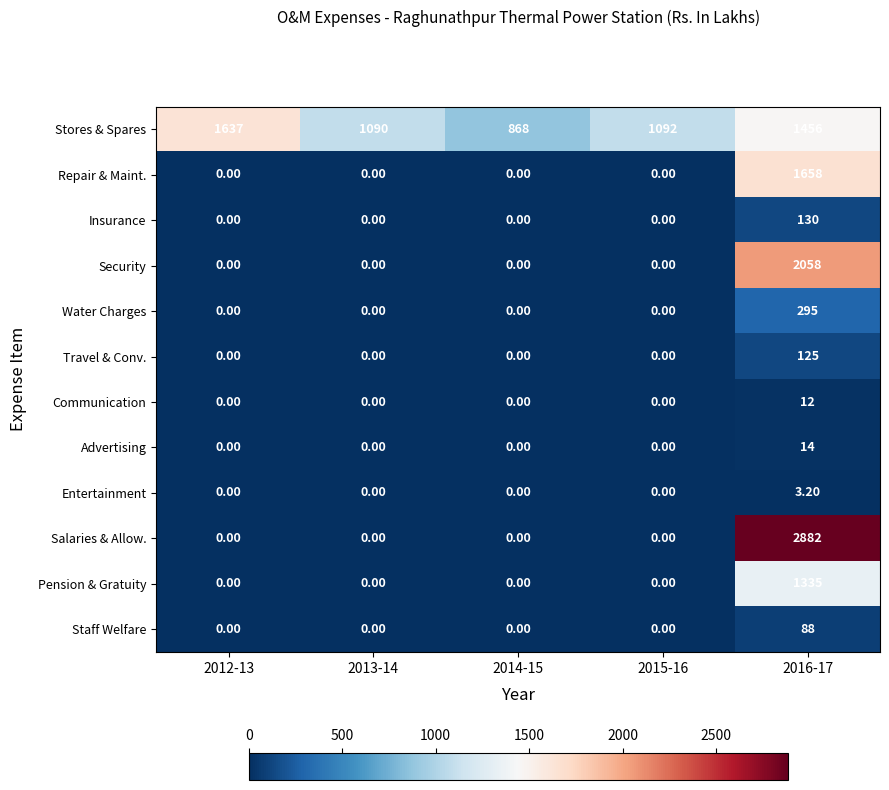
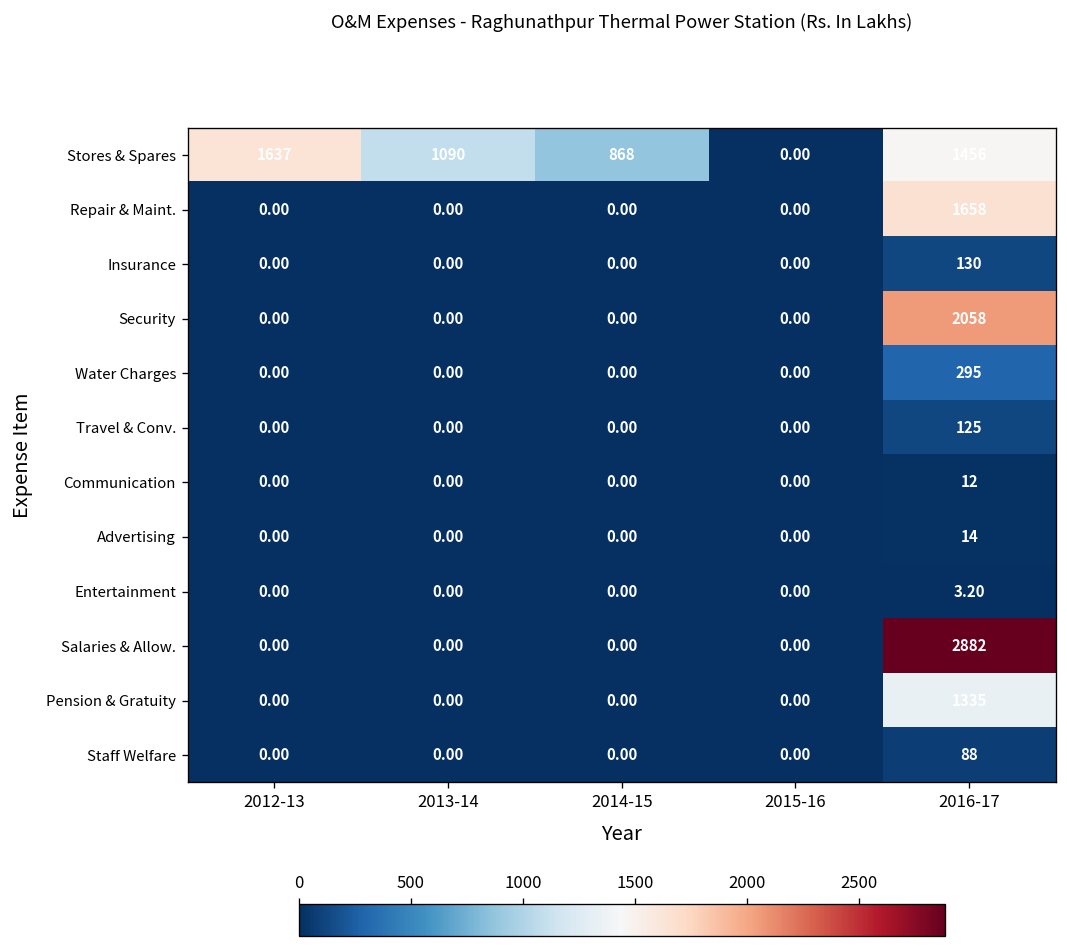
  {
    "Stores & Spares": {
      "2013-14": 1090,
      "2014-15": 868,
-     "2015-16": 1092
+     "2015-16": 0.00
    },
    "Repair & Maint.": {
      "2012-13": 0.00,
      "2013-14": 0.00,
      "2014-15": 0.00,
      "2015-16": 0.00
    },
    "Insurance": {
      "2012-13": 0.00,
      "2013-14": 0.00,
      "2014-15": 0.00,
      "2015-16": 0.00,
      "2016-17": 130
    },
    "Security": {
      "2012-13": 0.00,
      "2013-14": 0.00,
      "2014-15": 0.00,
      "2015-16": 0.00,
      "2016-17": 2058
    },
    "Water Charges": {
      "2012-13": 0.00,
      "2013-14": 0.00,
      "2014-15": 0.00,
      "2015-16": 0.00,
      "2016-17": 295
    },
    "Travel & Conv.": {
      "2012-13": 0.00,
      "2013-14": 0.00,
      "2014-15": 0.00,
      "2015-16": 0.00,
      "2016-17": 125
    },
    "Communication": {
      "2012-13": 0.00,
      "2013-14": 0.00,
      "2014-15": 0.00,
      "2015-16": 0.00,
      "2016-17": 12
    },
    "Advertising": {
      "2012-13": 0.00,
      "2013-14": 0.00,
      "2014-15": 0.00,
      "2015-16": 0.00,
      "2016-17": 14
    },
    "Entertainment": {
      "2012-13": 0.00,
      "2013-14": 0.00,
      "2014-15": 0.00,
      "2015-16": 0.00,
      "2016-17": 3.20
    },
    "Salaries & Allow.": {
      "2012-13": 0.00,
      "2013-14": 0.00,
      "2014-15": 0.00,
      "2015-16": 0.00,
      "2016-17": 2882
    },
    "Pension & Gratuity": {
      "2012-13": 0.00,
      "2013-14": 0.00,
      "2014-15": 0.00,
      "2015-16": 0.00
    },
    "Staff Welfare": {
      "2012-13": 0.00,
      "2013-14": 0.00,
      "2014-15": 0.00,
      "2015-16": 0.00,
      "2016-17": 88
    }
  }
